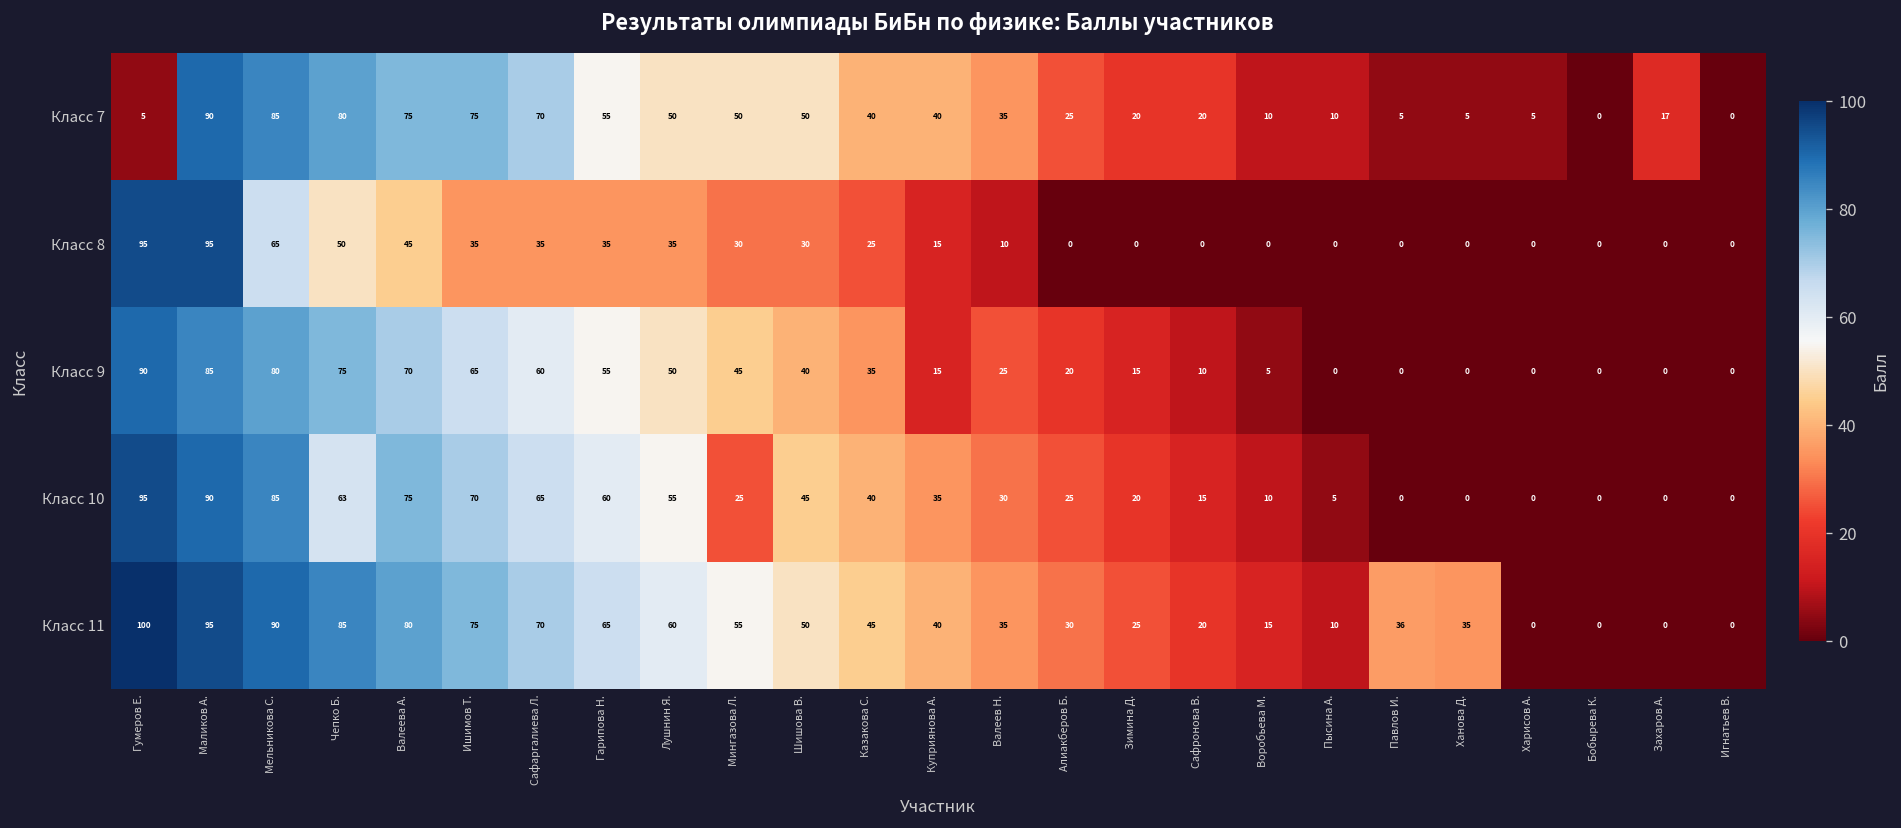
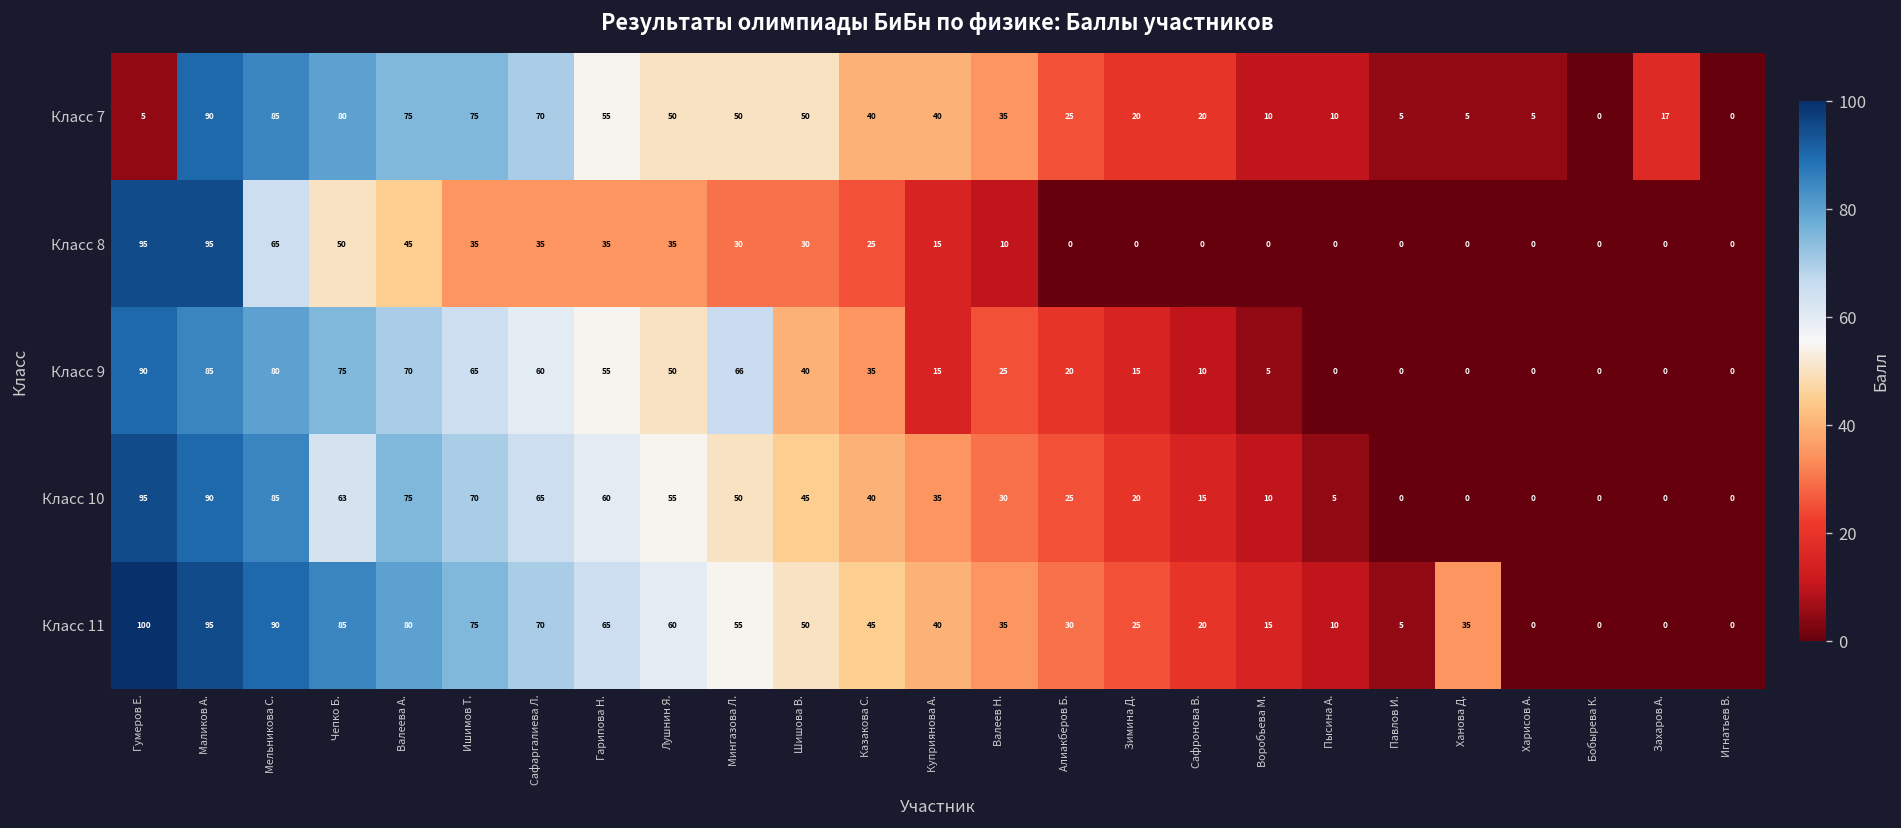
  {
    "Класс 7": {
      "Гумеров Е.": 5,
      "Маликов А.": 90,
      "Мельникова С.": 85,
      "Чепко Б.": 80,
      "Валеева А.": 75,
      "Ишимов Т.": 75,
      "Сафаргалиева Л.": 70,
      "Гарипова Н.": 55,
      "Лушнин Я.": 50,
      "Мингазова Л.": 50,
      "Шишова В.": 50,
      "Казакова С.": 40,
      "Куприянова А.": 40,
      "Валеев Н.": 35,
      "Алиакберов Б.": 25,
      "Зимина Д.": 20,
      "Сафронова В.": 20,
      "Воробьева М.": 10,
      "Пысина А.": 10,
      "Павлов И.": 5,
      "Ханова Д.": 5,
      "Харисов А.": 5,
      "Бобырева К.": 0,
      "Захаров А.": 17,
      "Игнатьев В.": 0
    },
    "Класс 8": {
      "Гумеров Е.": 95,
      "Маликов А.": 95,
      "Мельникова С.": 65,
      "Чепко Б.": 50,
      "Валеева А.": 45,
      "Ишимов Т.": 35,
      "Сафаргалиева Л.": 35,
      "Гарипова Н.": 35,
      "Лушнин Я.": 35,
      "Мингазова Л.": 30,
      "Шишова В.": 30,
      "Казакова С.": 25,
      "Куприянова А.": 15,
      "Валеев Н.": 10,
      "Алиакберов Б.": 0,
      "Зимина Д.": 0,
      "Сафронова В.": 0,
      "Воробьева М.": 0,
      "Пысина А.": 0,
      "Павлов И.": 0,
      "Ханова Д.": 0,
      "Харисов А.": 0,
      "Бобырева К.": 0,
      "Захаров А.": 0,
      "Игнатьев В.": 0
    },
    "Класс 9": {
      "Гумеров Е.": 90,
      "Маликов А.": 85,
      "Мельникова С.": 80,
      "Чепко Б.": 75,
      "Валеева А.": 70,
      "Ишимов Т.": 65,
      "Сафаргалиева Л.": 60,
      "Гарипова Н.": 55,
      "Лушнин Я.": 50,
-     "Мингазова Л.": 45,
+     "Мингазова Л.": 66,
      "Шишова В.": 40,
      "Казакова С.": 35,
      "Куприянова А.": 15,
      "Валеев Н.": 25,
      "Алиакберов Б.": 20,
      "Зимина Д.": 15,
      "Сафронова В.": 10,
      "Воробьева М.": 5,
      "Пысина А.": 0,
      "Павлов И.": 0,
      "Ханова Д.": 0,
      "Харисов А.": 0,
      "Бобырева К.": 0,
      "Захаров А.": 0,
      "Игнатьев В.": 0
    },
    "Класс 10": {
      "Гумеров Е.": 95,
      "Маликов А.": 90,
      "Мельникова С.": 85,
      "Чепко Б.": 63,
      "Валеева А.": 75,
      "Ишимов Т.": 70,
      "Сафаргалиева Л.": 65,
      "Гарипова Н.": 60,
      "Лушнин Я.": 55,
-     "Мингазова Л.": 25,
+     "Мингазова Л.": 50,
      "Шишова В.": 45,
      "Казакова С.": 40,
      "Куприянова А.": 35,
      "Валеев Н.": 30,
      "Алиакберов Б.": 25,
      "Зимина Д.": 20,
      "Сафронова В.": 15,
      "Воробьева М.": 10,
      "Пысина А.": 5,
      "Павлов И.": 0,
      "Ханова Д.": 0,
      "Харисов А.": 0,
      "Бобырева К.": 0,
      "Захаров А.": 0,
      "Игнатьев В.": 0
    },
    "Класс 11": {
      "Гумеров Е.": 100,
      "Маликов А.": 95,
      "Мельникова С.": 90,
      "Чепко Б.": 85,
      "Валеева А.": 80,
      "Ишимов Т.": 75,
      "Сафаргалиева Л.": 70,
      "Гарипова Н.": 65,
      "Лушнин Я.": 60,
      "Мингазова Л.": 55,
      "Шишова В.": 50,
      "Казакова С.": 45,
      "Куприянова А.": 40,
      "Валеев Н.": 35,
      "Алиакберов Б.": 30,
      "Зимина Д.": 25,
      "Сафронова В.": 20,
      "Воробьева М.": 15,
      "Пысина А.": 10,
-     "Павлов И.": 36,
+     "Павлов И.": 5,
      "Ханова Д.": 35,
      "Харисов А.": 0,
      "Бобырева К.": 0,
      "Захаров А.": 0,
      "Игнатьев В.": 0
    }
  }
